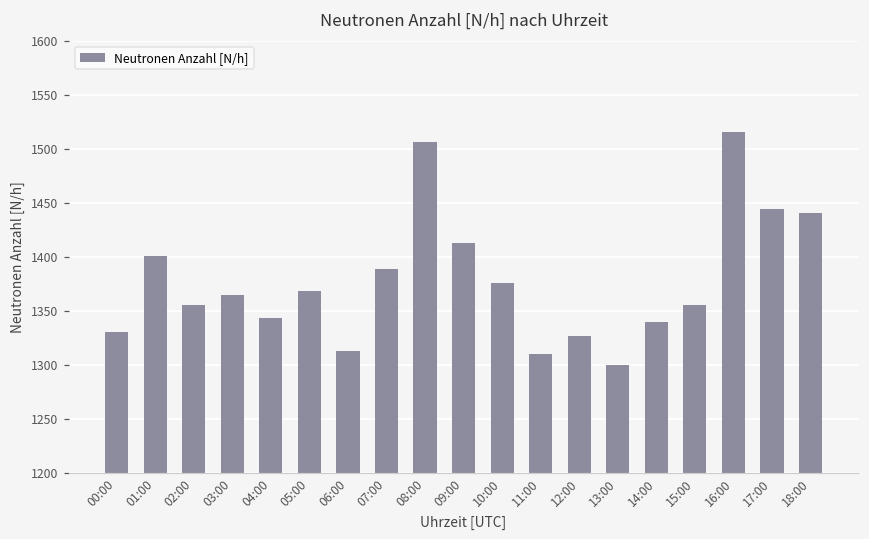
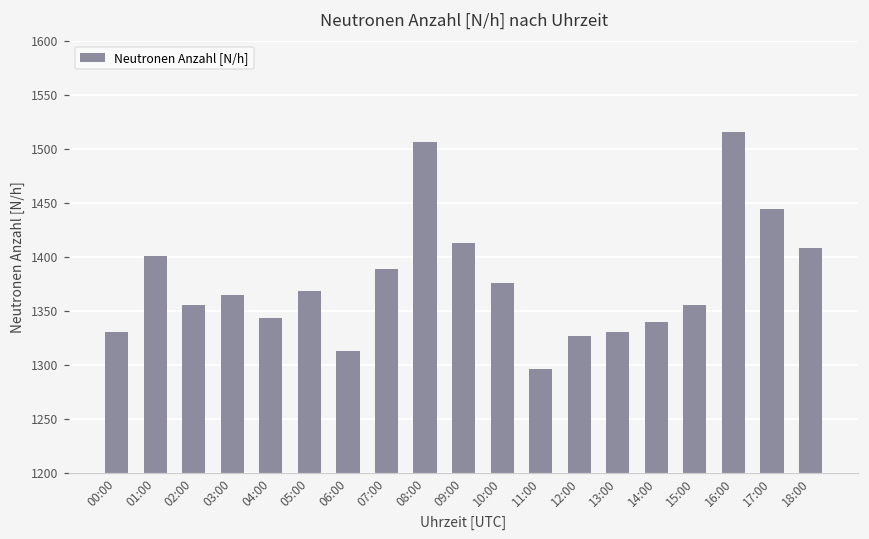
  {
    "00:00": 1330,
    "01:00": 1400,
    "02:00": 1360,
    "03:00": 1370,
    "04:00": 1340,
    "05:00": 1370,
    "06:00": 1310,
    "07:00": 1390,
    "08:00": 1510,
    "09:00": 1410,
    "10:00": 1380,
-   "11:00": 1310,
+   "11:00": 1300,
    "12:00": 1330,
-   "13:00": 1300,
+   "13:00": 1330,
    "14:00": 1340,
    "15:00": 1360,
    "16:00": 1520,
    "17:00": 1440,
-   "18:00": 1440
+   "18:00": 1410
  }
